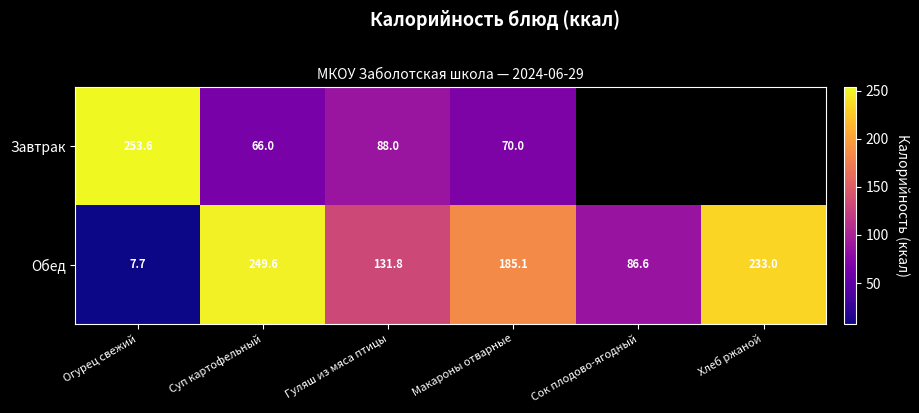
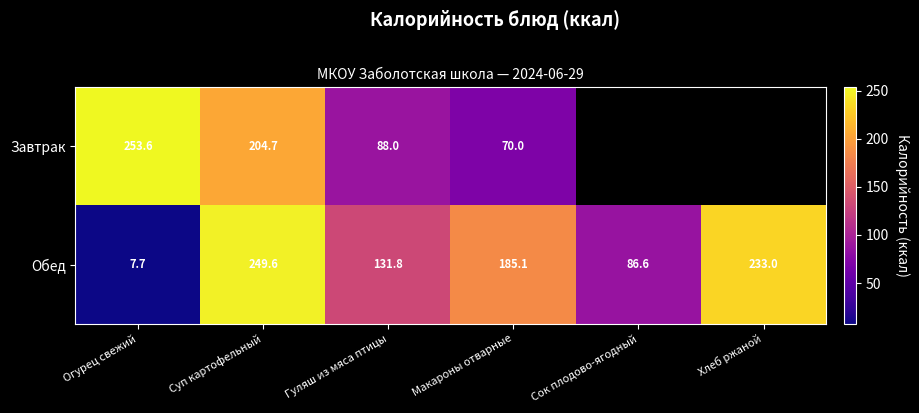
  {
    "Завтрак": {
      "Огурец свежий": 253.6,
-     "Суп картофельный": 66.0,
+     "Суп картофельный": 204.7,
      "Гуляш из мяса птицы": 88.0,
      "Макароны отварные": 70.0
    },
    "Обед": {
      "Огурец свежий": 7.7,
      "Суп картофельный": 249.6,
      "Гуляш из мяса птицы": 131.8,
      "Макароны отварные": 185.1,
      "Сок плодово-ягодный": 86.6,
      "Хлеб ржаной": 233.0
    }
  }
